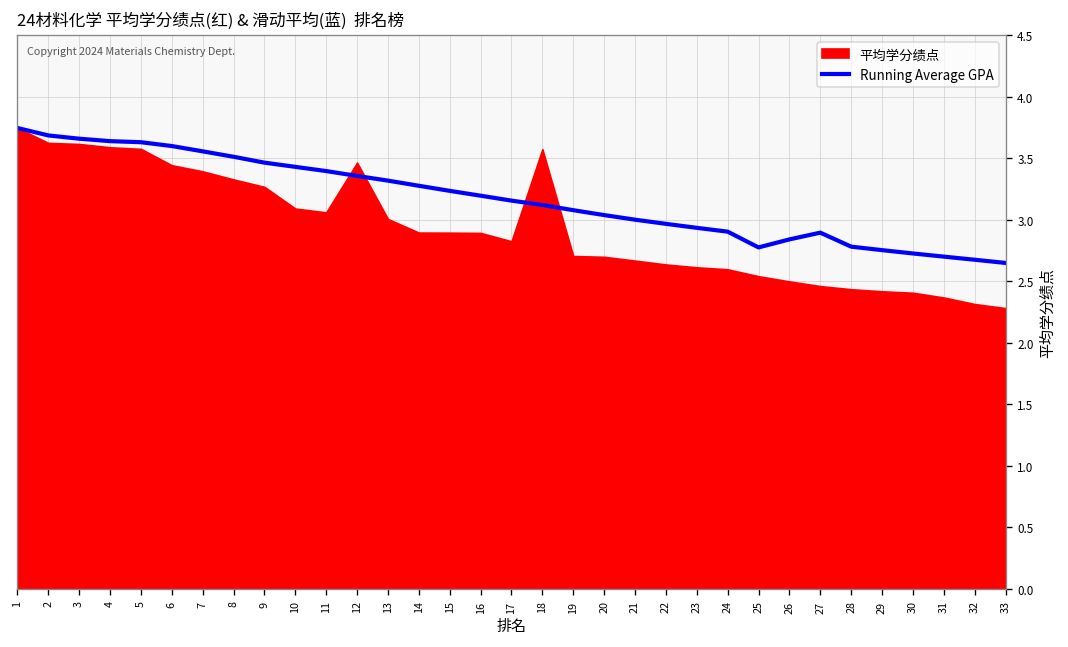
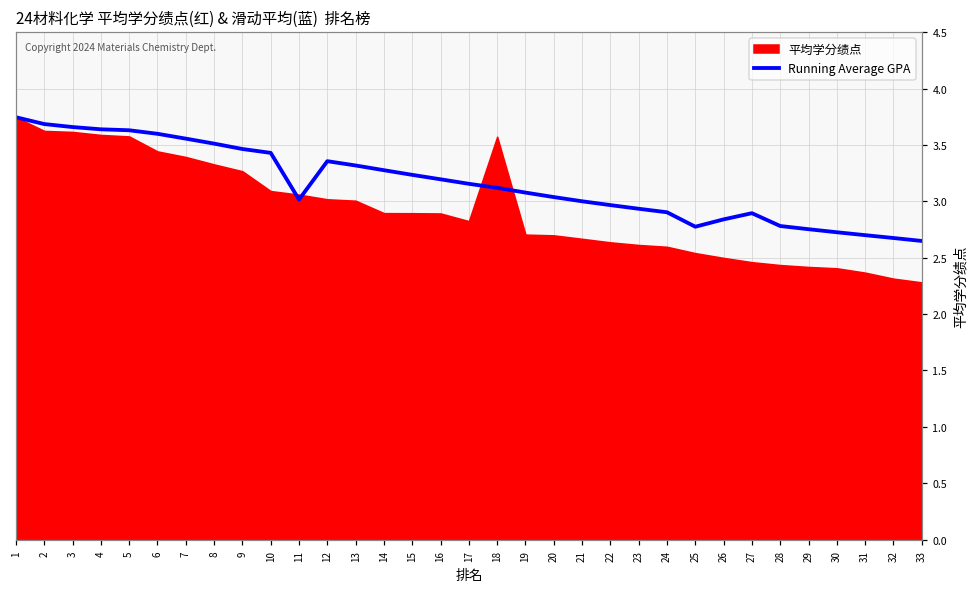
  {
    "Running Average GPA": {
      "2": 3.69,
      "3": 3.66,
      "4": 3.64,
      "5": 3.63,
      "6": 3.60,
      "7": 3.56,
      "8": 3.51,
      "9": 3.46,
      "10": 3.43,
-     "11": 3.40,
+     "11": 3.02,
      "12": 3.36,
      "13": 3.32,
      "14": 3.28,
      "15": 3.23,
      "16": 3.20,
      "17": 3.16,
      "18": 3.12,
      "19": 3.08,
      "20": 3.04,
      "21": 3.00,
      "22": 2.97,
      "23": 2.93,
      "24": 2.90,
      "25": 2.78,
      "26": 2.84,
      "27": 2.90,
      "28": 2.78,
      "29": 2.75,
      "30": 2.73,
      "31": 2.70,
      "32": 2.67,
      "33": 2.65
    },
    "平均学分绩点": {
      "2": 3.62,
      "3": 3.62,
      "4": 3.59,
      "5": 3.58,
      "6": 3.44,
      "7": 3.39,
      "8": 3.33,
      "9": 3.27,
      "10": 3.09,
      "11": 3.06,
-     "12": 3.46,
+     "12": 3.02,
      "13": 3.01,
      "14": 2.90,
      "15": 2.89,
      "16": 2.89,
      "17": 2.82,
      "18": 3.57,
      "19": 2.71,
      "20": 2.70,
      "21": 2.67,
      "22": 2.64,
      "23": 2.61,
      "24": 2.60,
      "25": 2.54,
      "26": 2.50,
      "27": 2.46,
      "28": 2.44,
      "29": 2.42,
      "30": 2.41,
      "31": 2.37,
      "32": 2.31,
      "33": 2.28
    }
  }
